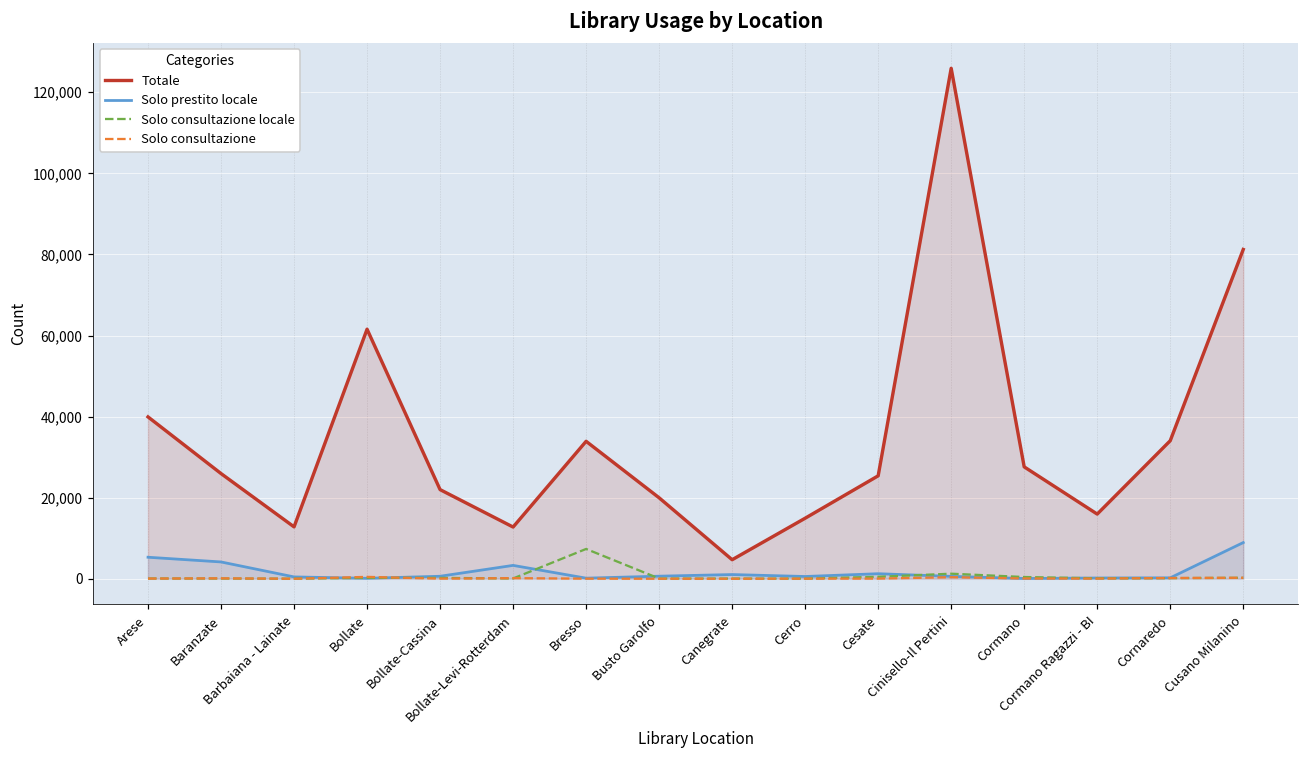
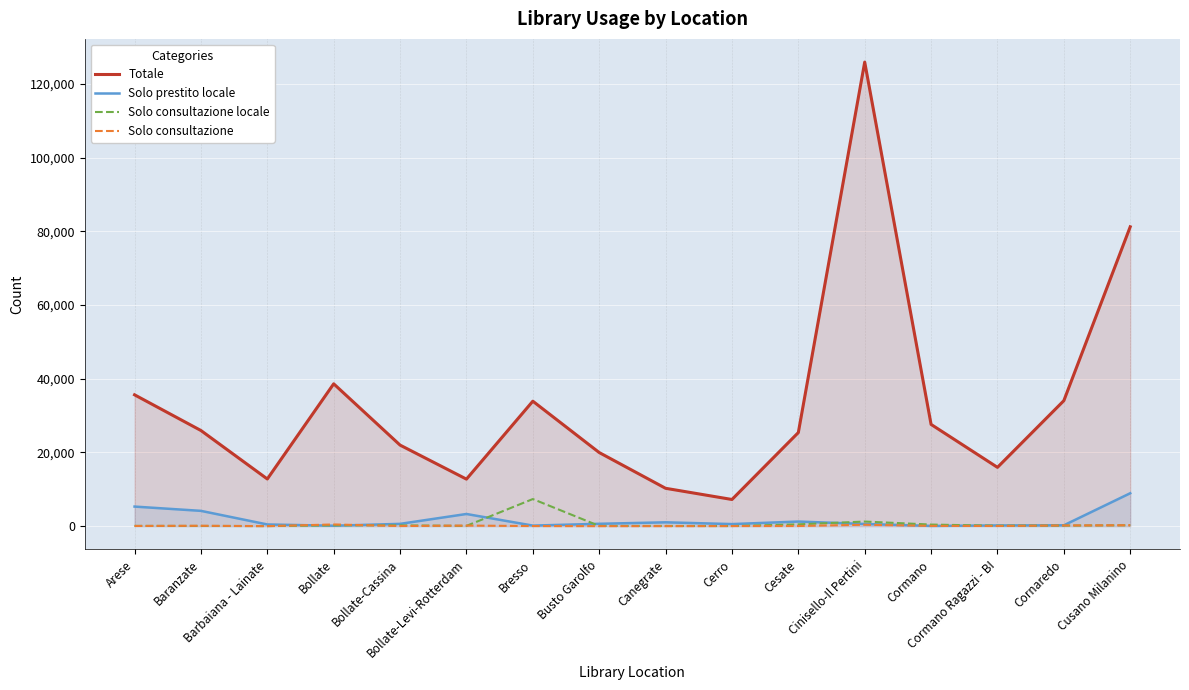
  {
    "Totale": {
-     "Arese": "40,000",
+     "Arese": "36,000",
      "Baranzate": "26,000",
      "Barbaiana - Lainate": "13,000",
-     "Bollate": "62,000",
+     "Bollate": "39,000",
      "Bollate-Cassina": "22,000",
      "Bollate-Levi-Rotterdam": "13,000",
      "Bresso": "34,000",
      "Busto Garolfo": "20,000",
-     "Canegrate": "5,000",
-     "Cerro": "15,000",
+     "Canegrate": "10,000",
+     "Cerro": "7,000",
      "Cesate": "25,000",
      "Cinisello-Il Pertini": "126,000",
      "Cormano": "28,000",
      "Cormano Ragazzi - BI": "16,000",
      "Cornaredo": "34,000",
      "Cusano Milanino": "81,000"
    },
    "Solo prestito locale": {
      "Arese": "5,000",
      "Baranzate": "4,000",
      "Bollate-Levi-Rotterdam": "3,000",
      "Canegrate": "1,000",
      "Cesate": "1,000",
      "Cusano Milanino": "9,000"
    },
    "Solo consultazione locale": {
      "Bresso": "7,000"
    }
  }
